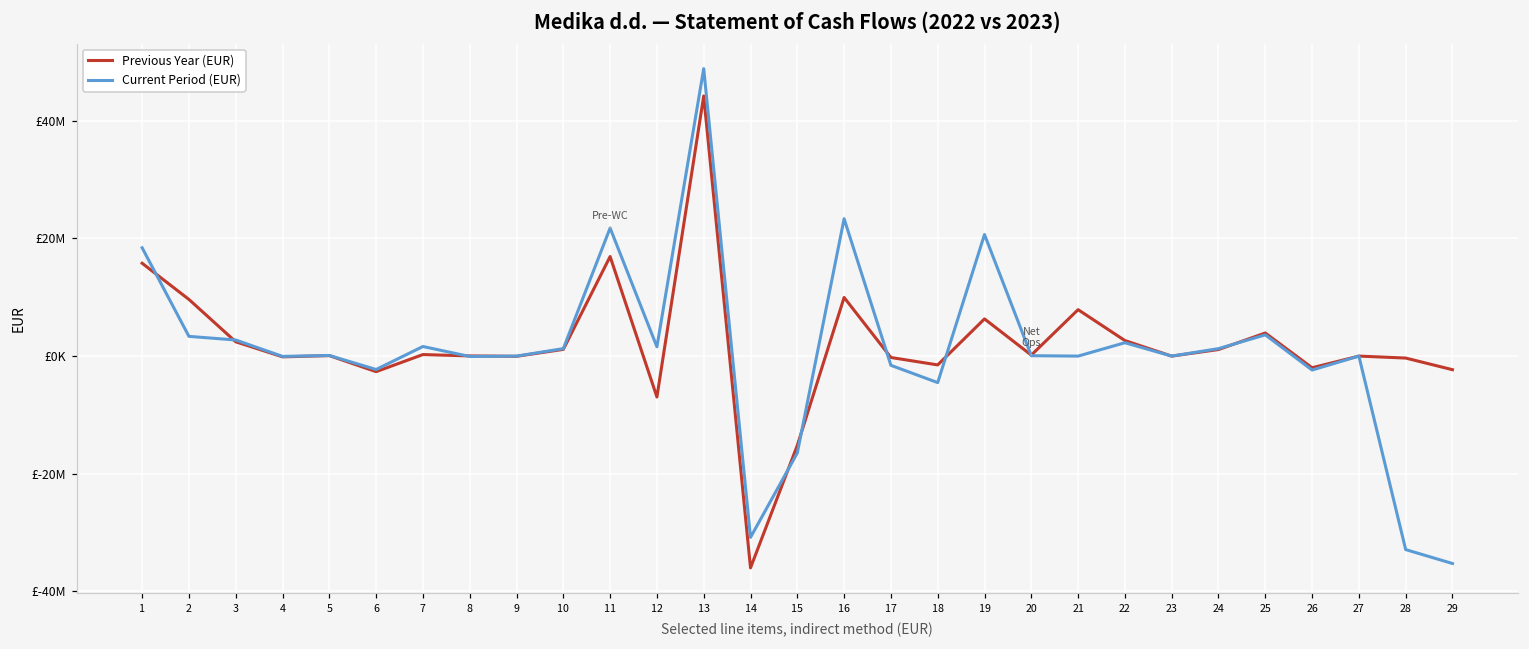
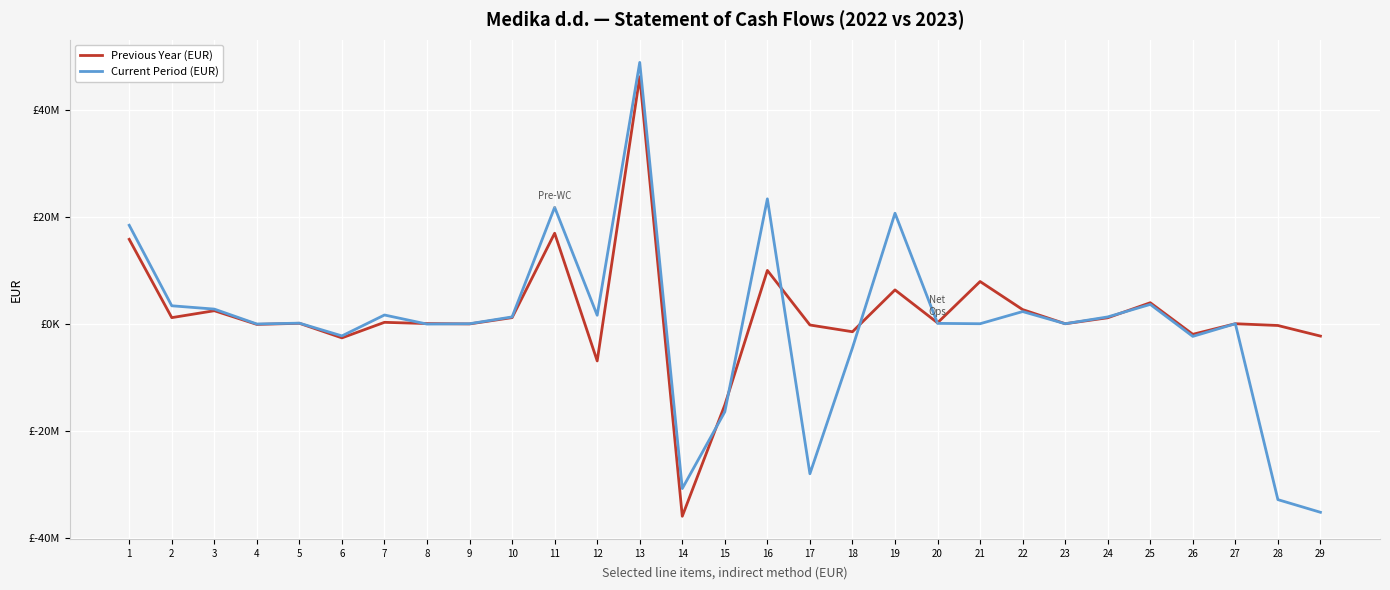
  {
    "Previous Year (EUR)": {
      "1": "£16000000",
-     "2": "£10000000",
+     "2": "£1000000",
      "7": "£0",
      "11": "£17000000",
      "12": "£-7000000",
-     "13": "£44000000",
+     "13": "£46000000",
      "14": "£-36000000",
      "15": "£-15000000",
      "16": "£10000000",
      "17": "£0",
      "18": "£-1000000",
      "19": "£6000000",
      "21": "£8000000",
      "28": "£0",
      "29": "£-2000000"
    },
    "Current Period (EUR)": {
      "1": "£18000000",
      "2": "£3000000",
      "7": "£2000000",
      "11": "£22000000",
      "12": "£2000000",
      "13": "£49000000",
      "14": "£-31000000",
      "15": "£-16000000",
      "16": "£23000000",
-     "17": "£-2000000",
+     "17": "£-28000000",
      "18": "£-5000000",
      "19": "£21000000",
      "21": "£0",
      "28": "£-33000000",
      "29": "£-35000000"
    }
  }
